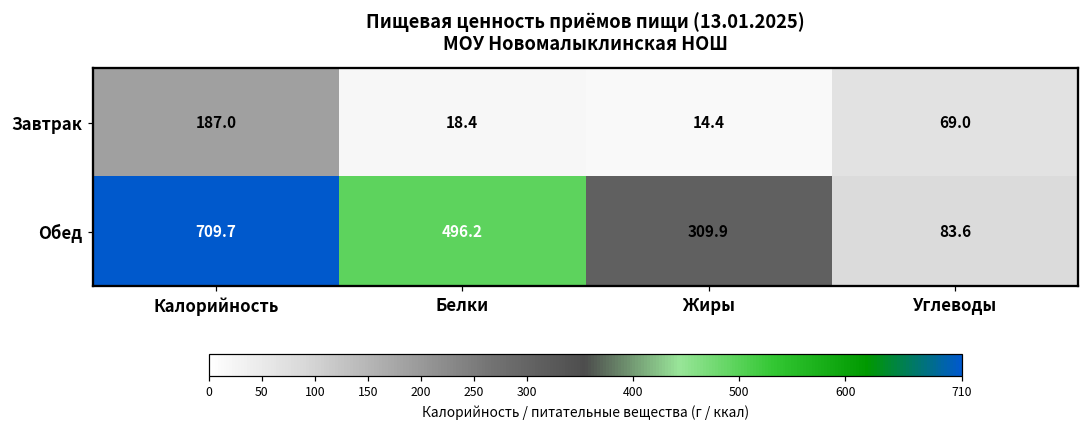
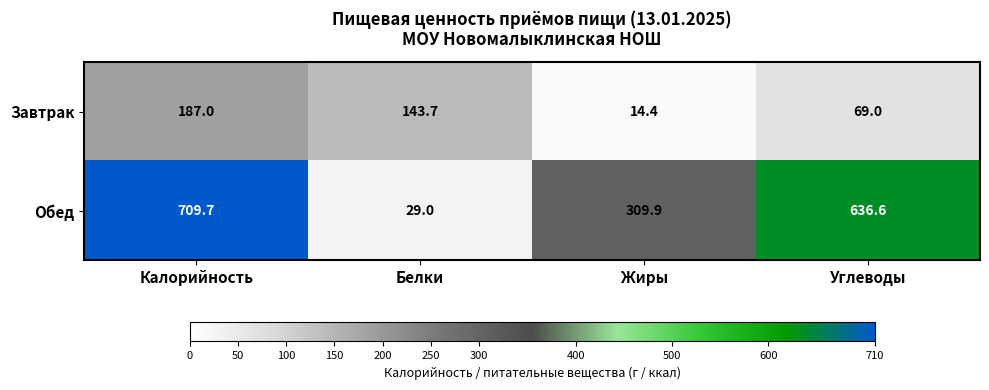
  {
    "Завтрак": {
      "Калорийность": 187.0,
-     "Белки": 18.4,
+     "Белки": 143.7,
      "Жиры": 14.4,
      "Углеводы": 69.0
    },
    "Обед": {
      "Калорийность": 709.7,
-     "Белки": 496.2,
+     "Белки": 29.0,
      "Жиры": 309.9,
-     "Углеводы": 83.6
+     "Углеводы": 636.6
    }
  }
